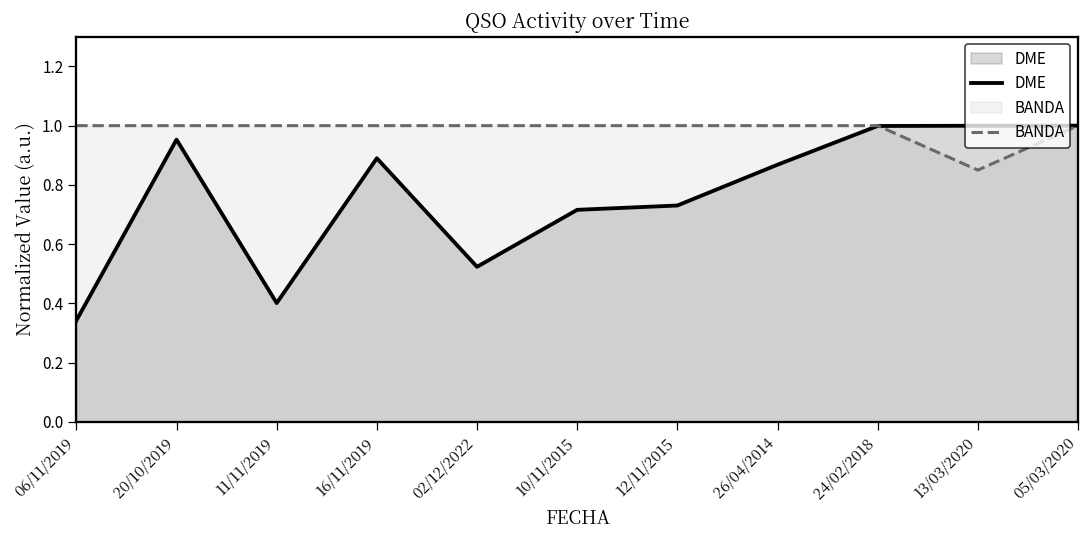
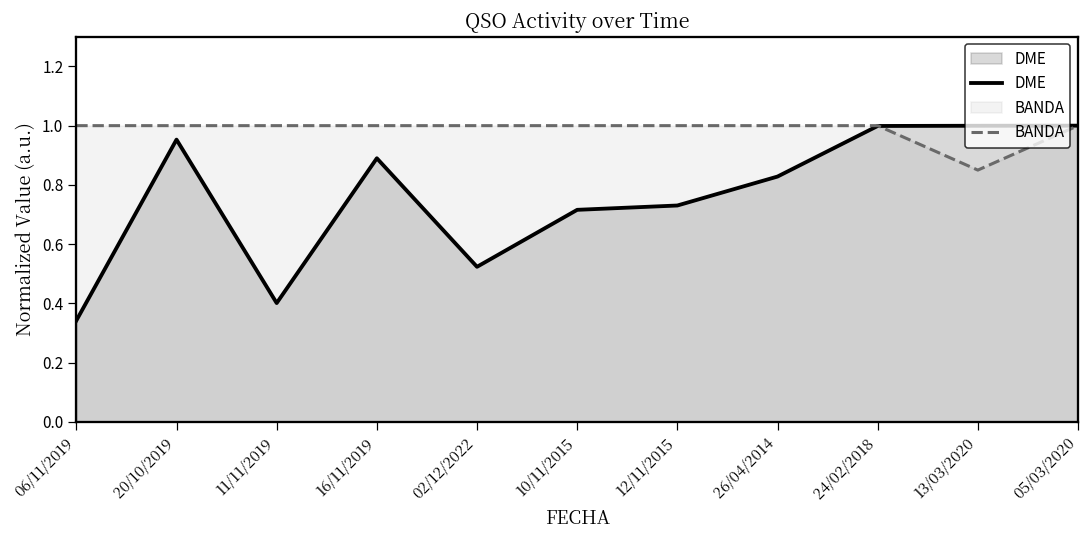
  {
    "DME": {
      "06/11/2019": 0.34,
      "20/10/2019": 0.95,
      "11/11/2019": 0.40,
      "16/11/2019": 0.89,
      "02/12/2022": 0.52,
      "10/11/2015": 0.72,
      "12/11/2015": 0.73,
-     "26/04/2014": 0.87
+     "26/04/2014": 0.83
    },
    "BANDA": {
      "06/11/2019": 1.00,
      "20/10/2019": 1.00,
      "11/11/2019": 1.00,
      "16/11/2019": 1.00,
      "02/12/2022": 1.00,
      "10/11/2015": 1.00,
      "12/11/2015": 1.00,
      "26/04/2014": 1.00,
      "13/03/2020": 0.85
    }
  }
